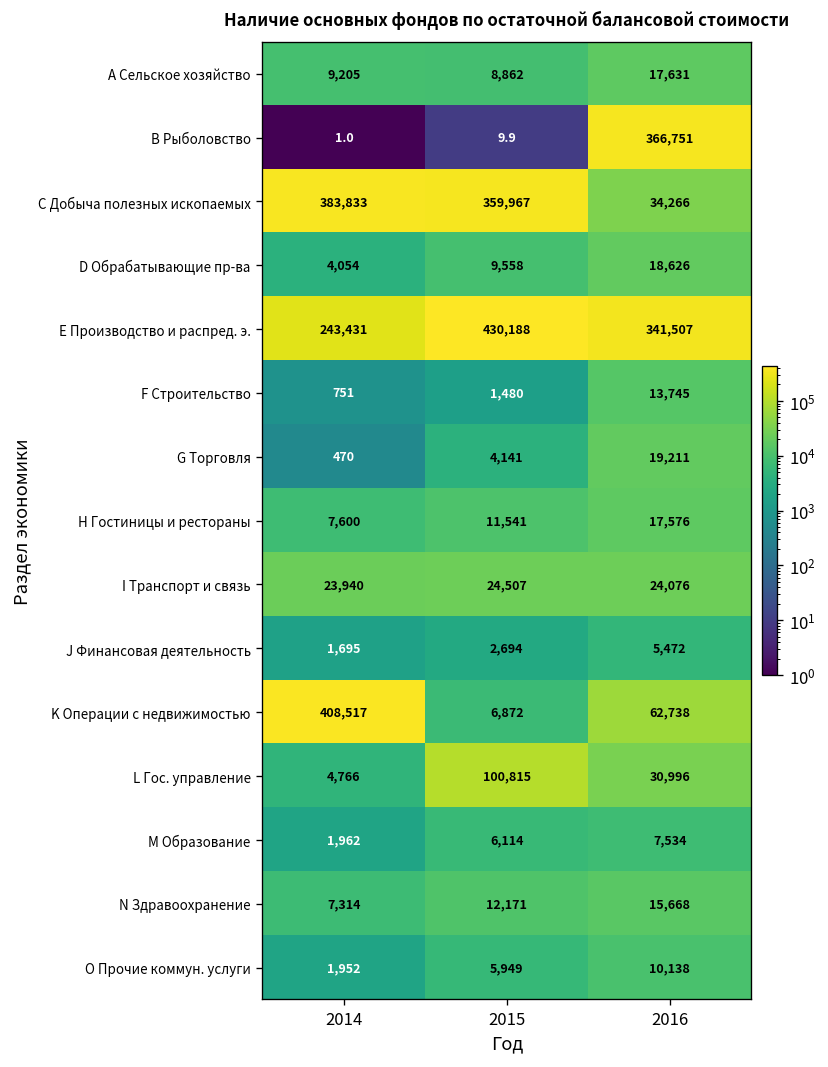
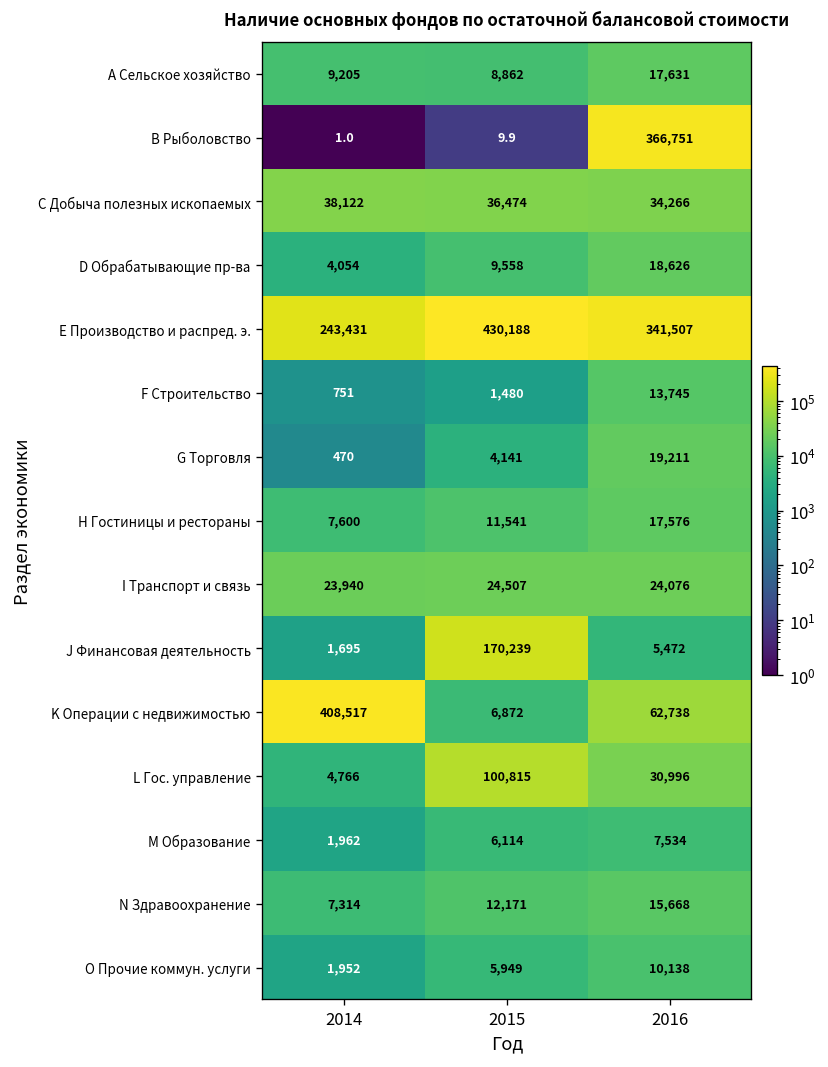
  {
    "А Сельское хозяйство": {
      "2014": "9,205",
      "2015": "8,862",
      "2016": "17,631"
    },
    "В Рыболовство": {
      "2014": "1.0",
      "2015": "9.9",
      "2016": "366,751"
    },
    "С Добыча полезных ископаемых": {
-     "2014": "383,833",
-     "2015": "359,967",
+     "2014": "38,122",
+     "2015": "36,474",
      "2016": "34,266"
    },
    "D Обрабатывающие пр-ва": {
      "2014": "4,054",
      "2015": "9,558",
      "2016": "18,626"
    },
    "Е Производство и распред. э.": {
      "2014": "243,431",
      "2015": "430,188",
      "2016": "341,507"
    },
    "F Строительство": {
      "2014": "751",
      "2015": "1,480",
      "2016": "13,745"
    },
    "G Торговля": {
      "2014": "470",
      "2015": "4,141",
      "2016": "19,211"
    },
    "Н Гостиницы и рестораны": {
      "2014": "7,600",
      "2015": "11,541",
      "2016": "17,576"
    },
    "I Транспорт и связь": {
      "2014": "23,940",
      "2015": "24,507",
      "2016": "24,076"
    },
    "J Финансовая деятельность": {
      "2014": "1,695",
-     "2015": "2,694",
+     "2015": "170,239",
      "2016": "5,472"
    },
    "K Операции с недвижимостью": {
      "2014": "408,517",
      "2015": "6,872",
      "2016": "62,738"
    },
    "L Гос. управление": {
      "2014": "4,766",
      "2015": "100,815",
      "2016": "30,996"
    },
    "M Образование": {
      "2014": "1,962",
      "2015": "6,114",
      "2016": "7,534"
    },
    "N Здравоохранение": {
      "2014": "7,314",
      "2015": "12,171",
      "2016": "15,668"
    },
    "O Прочие коммун. услуги": {
      "2014": "1,952",
      "2015": "5,949",
      "2016": "10,138"
    }
  }
